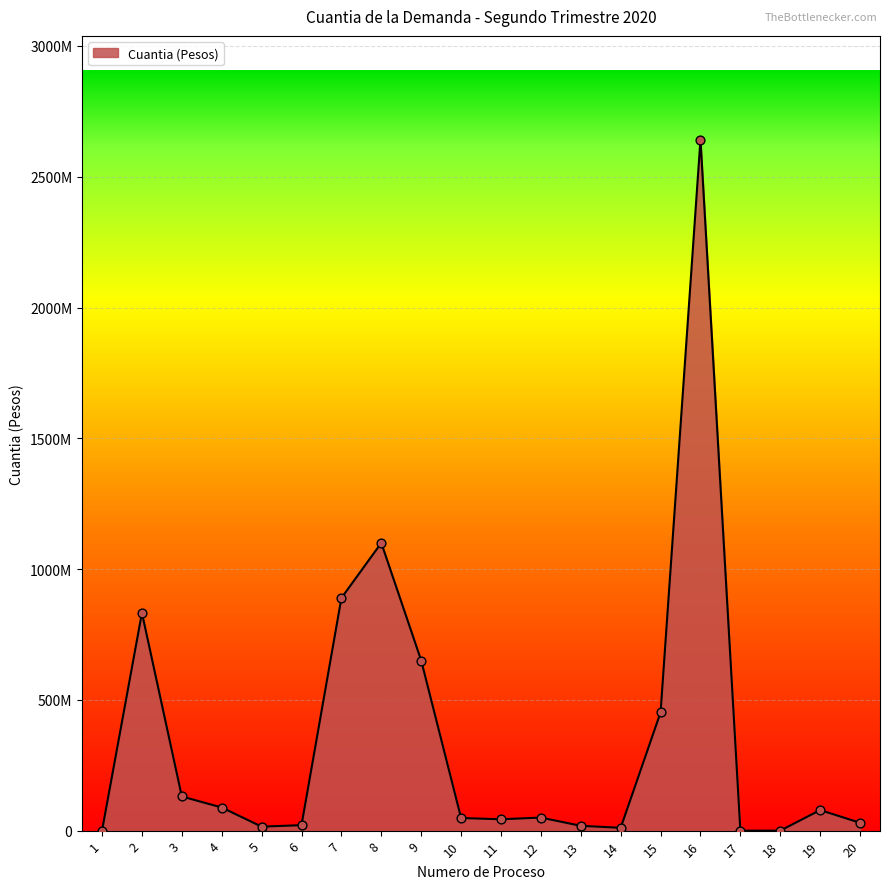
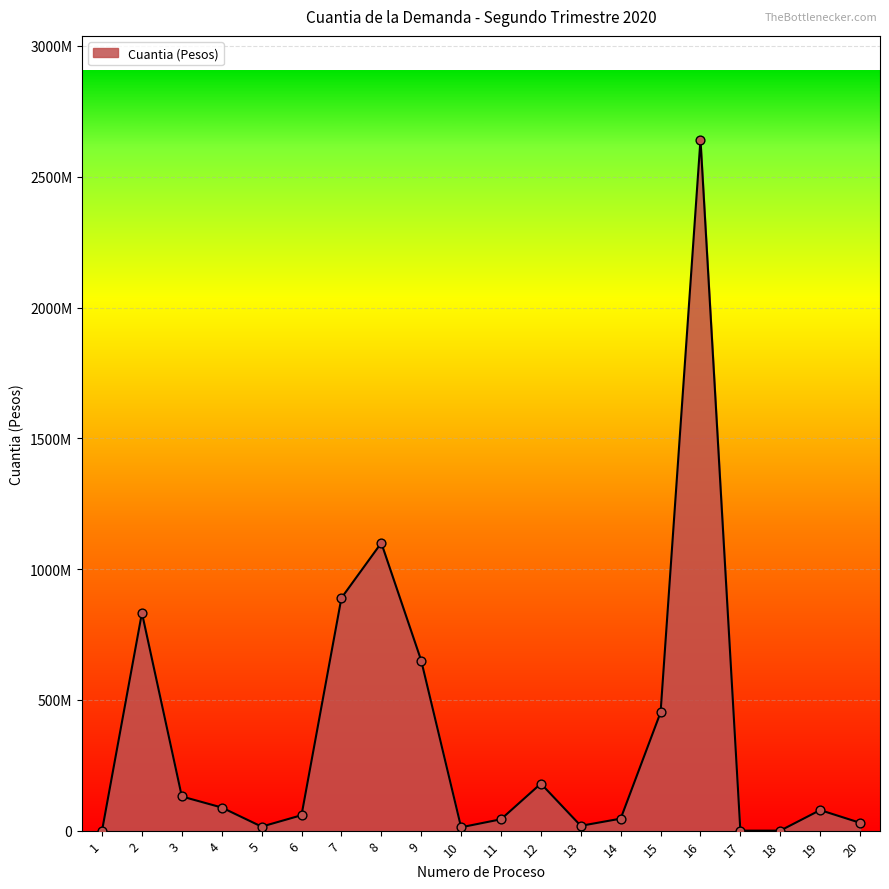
  {
    "1": 0,
    "2": 830000000,
    "3": 130000000,
    "4": 90000000,
    "5": 20000000,
-   "6": 20000000,
+   "6": 60000000,
    "7": 890000000,
    "8": 1100000000,
    "9": 650000000,
-   "10": 50000000,
+   "10": 10000000,
    "11": 40000000,
-   "12": 50000000,
+   "12": 180000000,
    "13": 20000000,
-   "14": 10000000,
+   "14": 50000000,
    "15": 450000000,
    "16": 2640000000,
    "17": 0,
    "18": 0,
    "19": 80000000,
    "20": 30000000
  }
